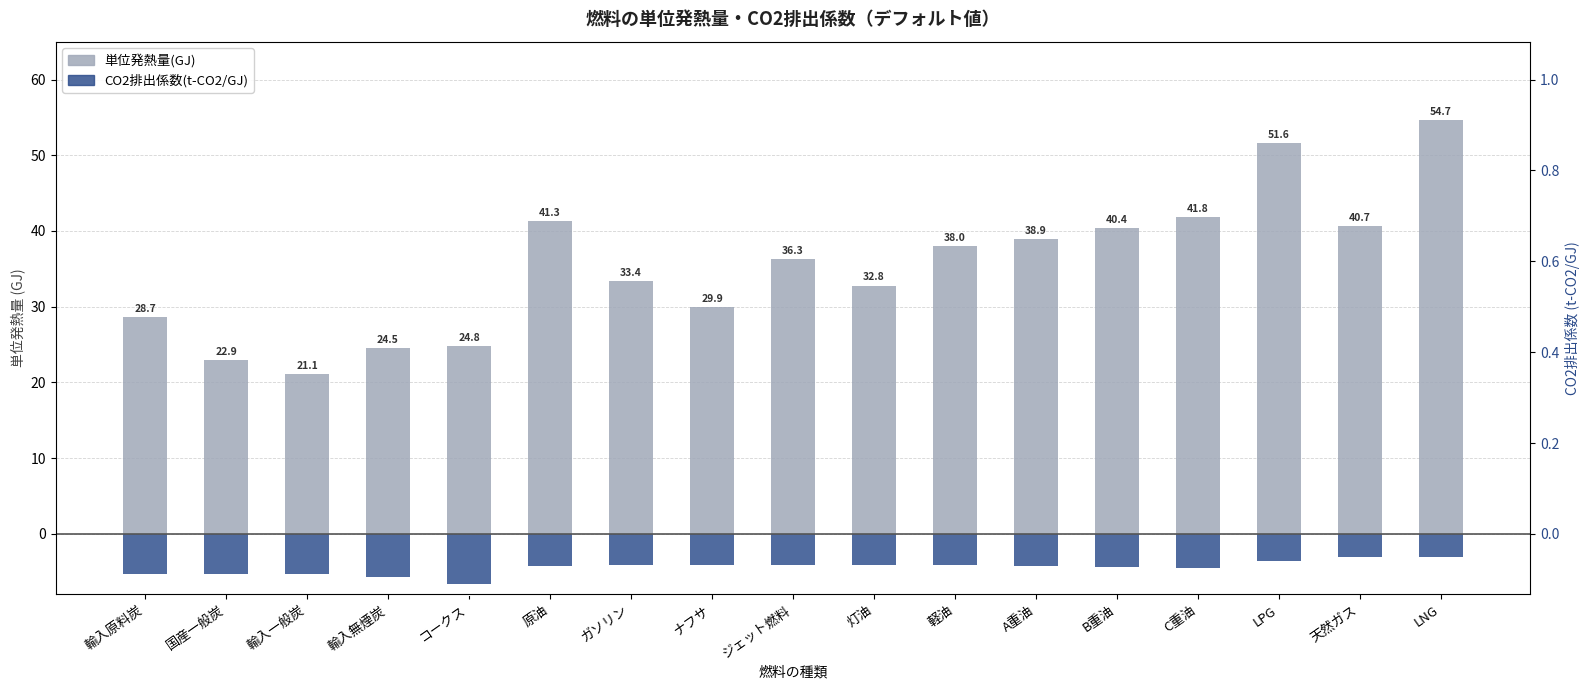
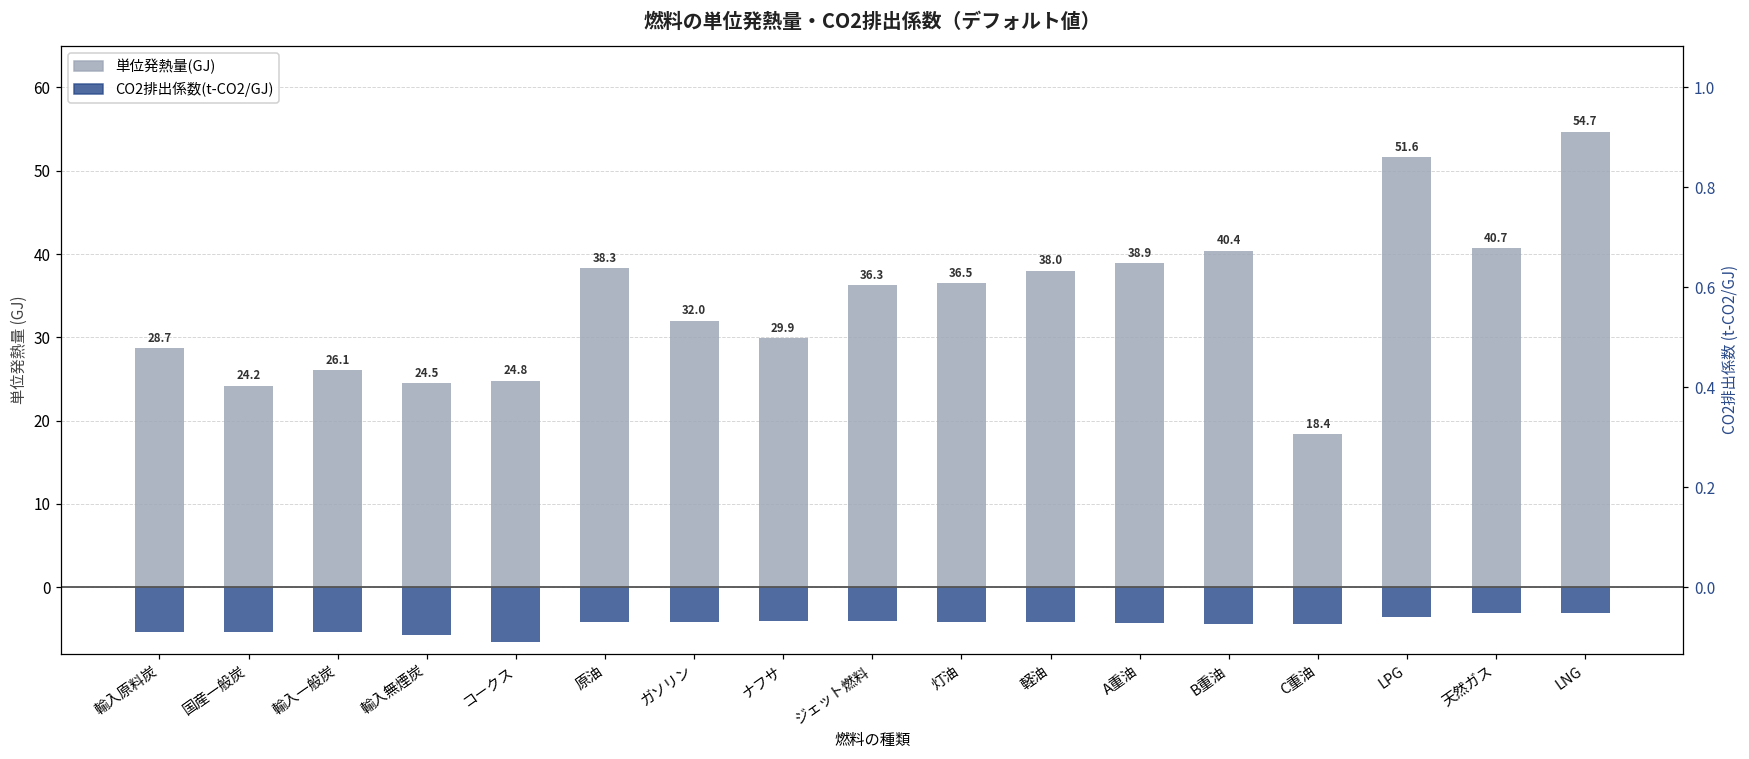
  {
    "単位発熱量(GJ)": {
      "輸入原料炭": 28.7,
-     "国産一般炭": 22.9,
-     "輸入一般炭": 21.1,
+     "国産一般炭": 24.2,
+     "輸入一般炭": 26.1,
      "輸入無煙炭": 24.5,
      "コークス": 24.8,
-     "原油": 41.3,
-     "ガソリン": 33.4,
+     "原油": 38.3,
+     "ガソリン": 32.0,
      "ナフサ": 29.9,
      "ジェット燃料": 36.3,
-     "灯油": 32.8,
+     "灯油": 36.5,
      "軽油": 38.0,
      "A重油": 38.9,
      "B重油": 40.4,
-     "C重油": 41.8,
+     "C重油": 18.4,
      "LPG": 51.6,
      "天然ガス": 40.7,
      "LNG": 54.7
    }
  }
